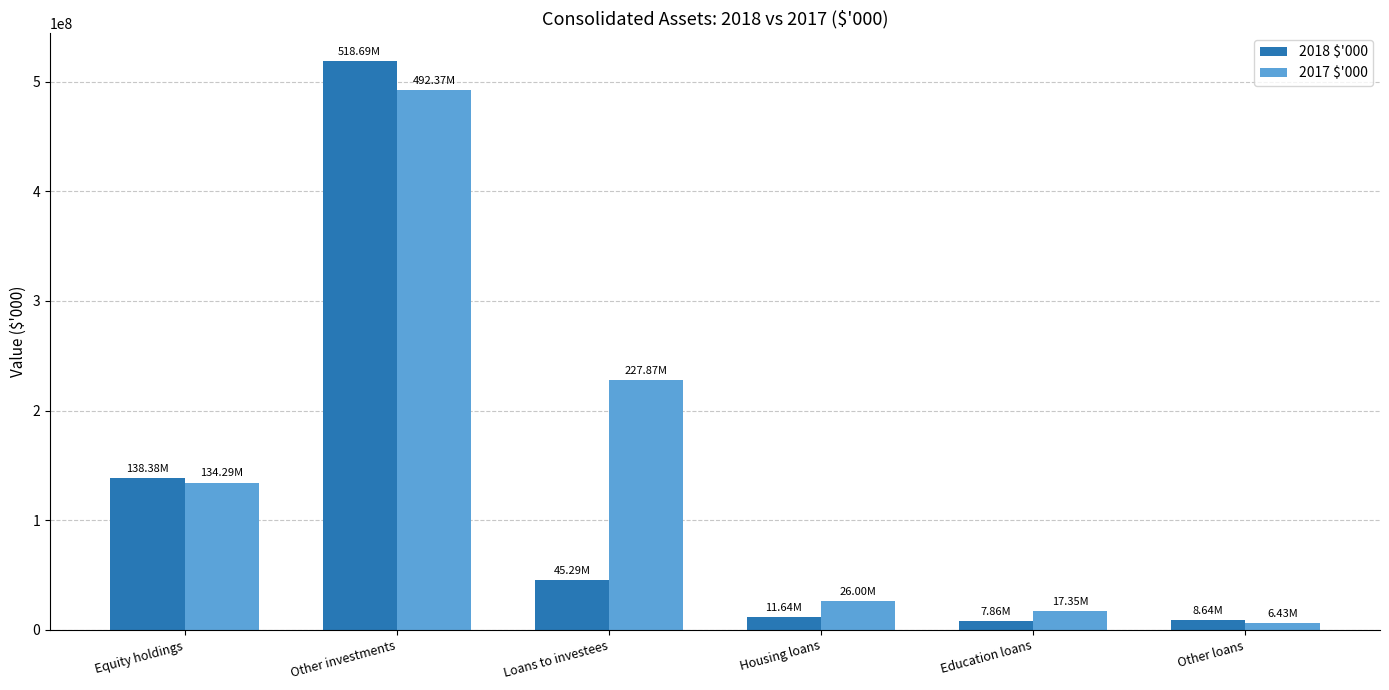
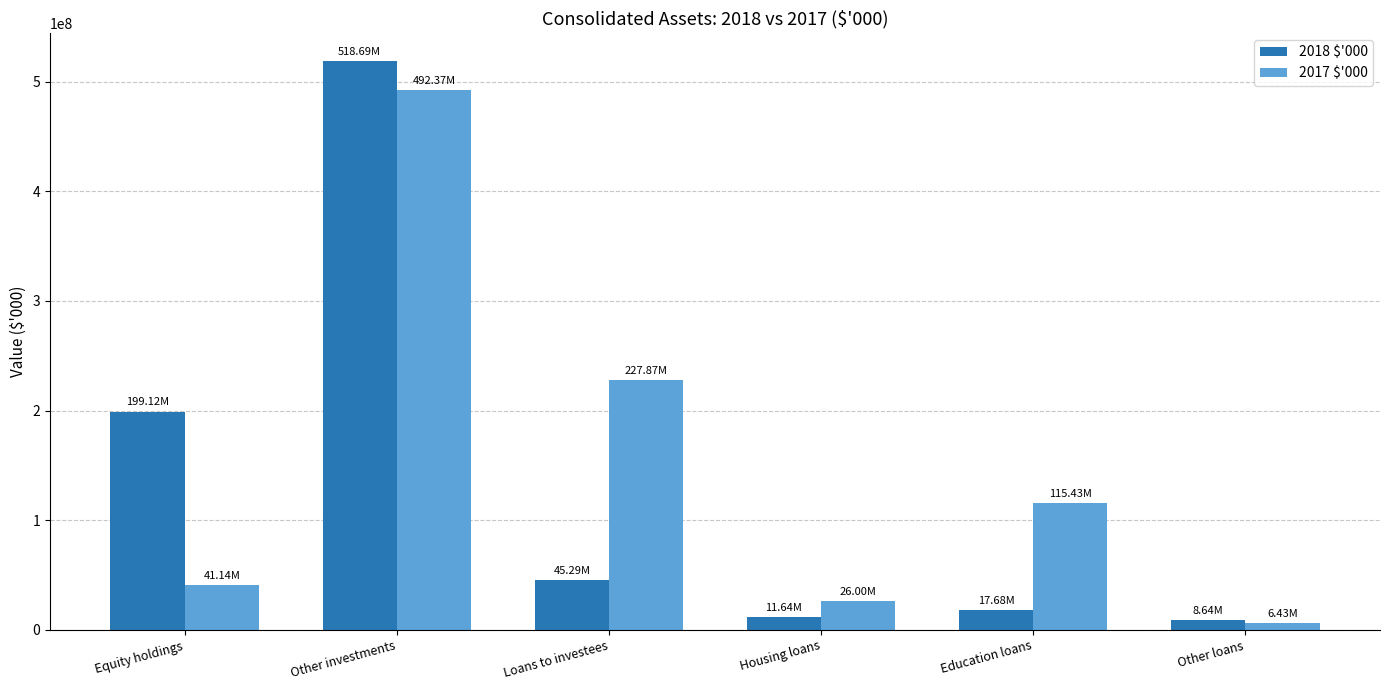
  {
    "2018 $'000": {
-     "Equity holdings": "138.38M",
+     "Equity holdings": "199.12M",
      "Other investments": "518.69M",
      "Loans to investees": "45.29M",
      "Housing loans": "11.64M",
-     "Education loans": "7.86M",
+     "Education loans": "17.68M",
      "Other loans": "8.64M"
    },
    "2017 $'000": {
-     "Equity holdings": "134.29M",
+     "Equity holdings": "41.14M",
      "Other investments": "492.37M",
      "Loans to investees": "227.87M",
      "Housing loans": "26.00M",
-     "Education loans": "17.35M",
+     "Education loans": "115.43M",
      "Other loans": "6.43M"
    }
  }
